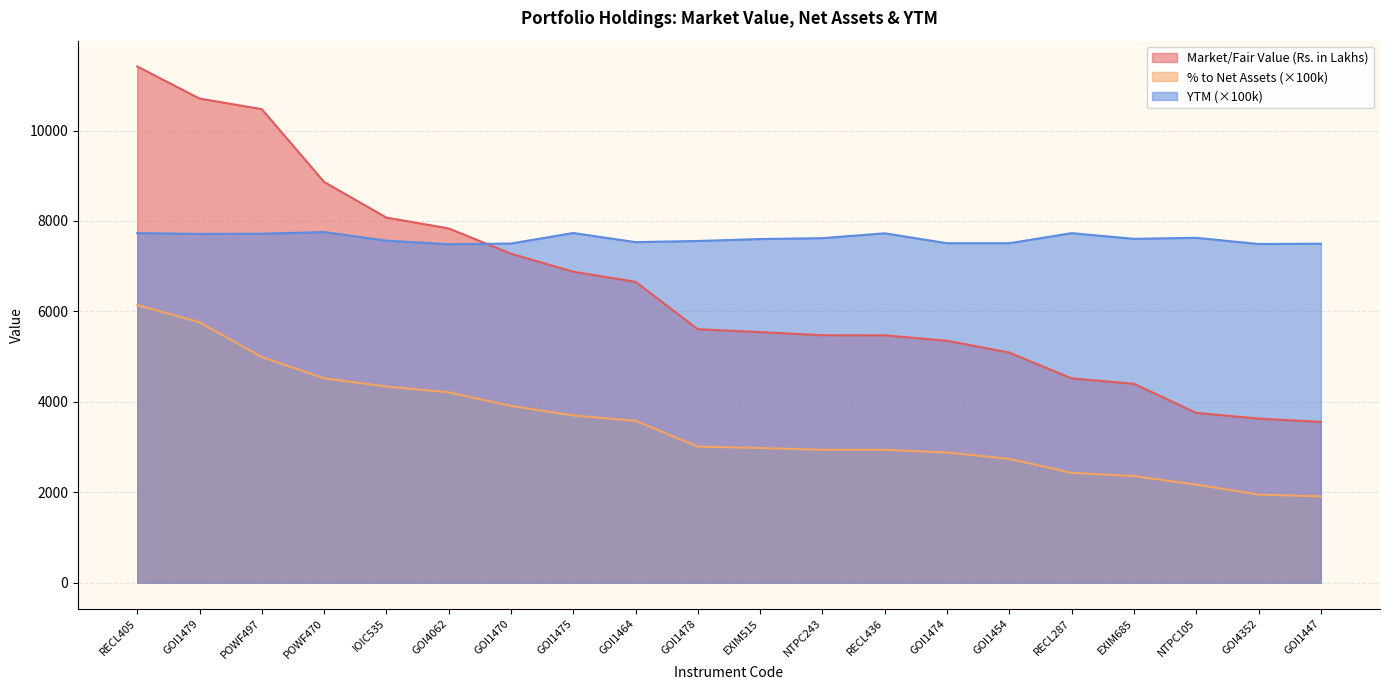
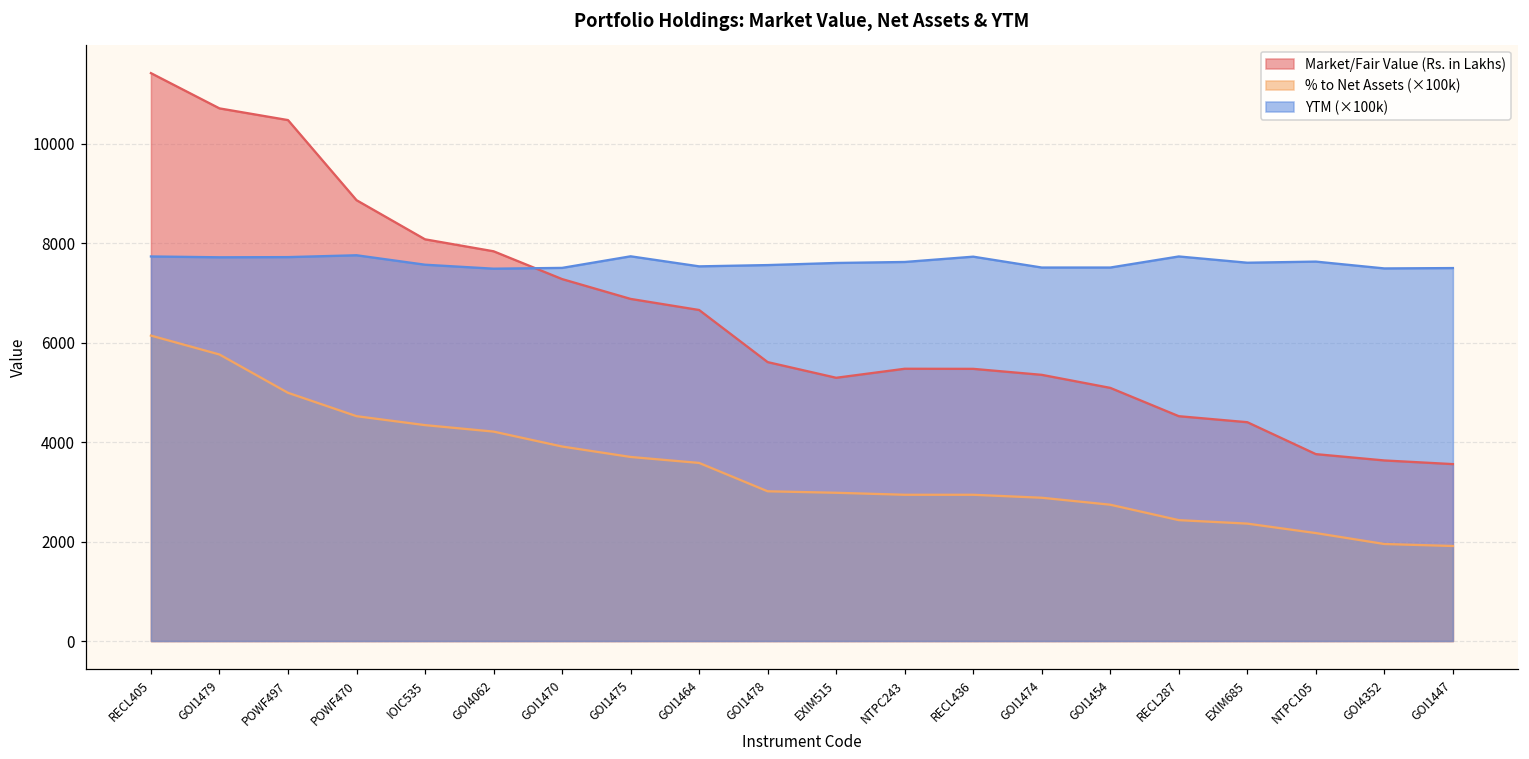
  {
    "Market/Fair Value (Rs. in Lakhs)": {
      "RECL405": 11400,
      "GOI1479": 10700,
      "POWF497": 10500,
      "POWF470": 8900,
      "IOIC535": 8100,
      "GOI4062": 7800,
      "GOI1470": 7300,
      "GOI1475": 6900,
      "GOI1464": 6700,
      "GOI1478": 5600,
-     "EXIM515": 5500,
+     "EXIM515": 5300,
      "NTPC243": 5500,
      "RECL436": 5500,
      "GOI1474": 5400,
      "GOI1454": 5100,
      "RECL287": 4500,
      "EXIM685": 4400,
      "NTPC105": 3800,
      "GOI4352": 3600,
      "GOI1447": 3600
    },
    "% to Net Assets (×100k)": {
      "RECL405": 6100,
      "GOI1479": 5800,
      "POWF497": 5000,
      "POWF470": 4500,
      "IOIC535": 4300,
      "GOI4062": 4200,
      "GOI1470": 3900,
      "GOI1475": 3700,
      "GOI1464": 3600,
      "GOI1478": 3000,
      "EXIM515": 3000,
      "NTPC243": 2900,
      "RECL436": 2900,
      "GOI1474": 2900,
      "GOI1454": 2700,
      "RECL287": 2400,
      "EXIM685": 2400,
      "NTPC105": 2200,
      "GOI4352": 2000,
      "GOI1447": 1900
    },
    "YTM (×100k)": {
      "RECL405": 7700,
      "GOI1479": 7700,
      "POWF497": 7700,
      "POWF470": 7800,
      "IOIC535": 7600,
      "GOI4062": 7500,
      "GOI1470": 7500,
      "GOI1475": 7700,
      "GOI1464": 7500,
      "GOI1478": 7600,
      "EXIM515": 7600,
      "NTPC243": 7600,
      "RECL436": 7700,
      "GOI1474": 7500,
      "GOI1454": 7500,
      "RECL287": 7700,
      "EXIM685": 7600,
      "NTPC105": 7600,
      "GOI4352": 7500,
      "GOI1447": 7500
    }
  }
